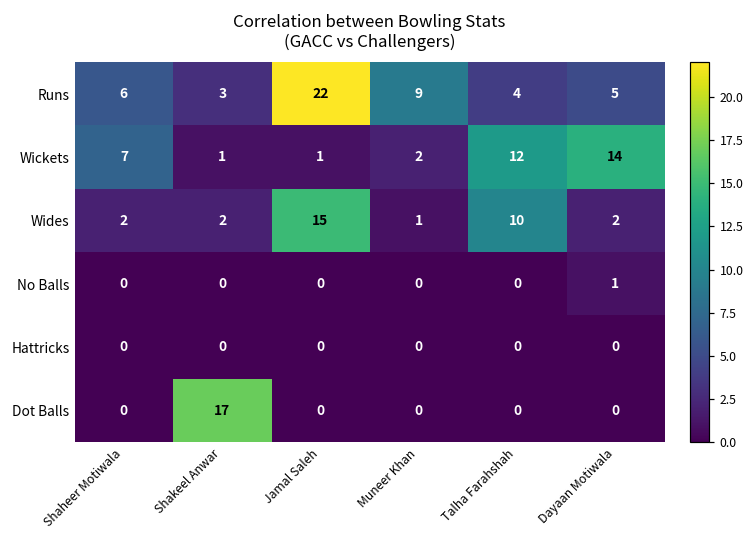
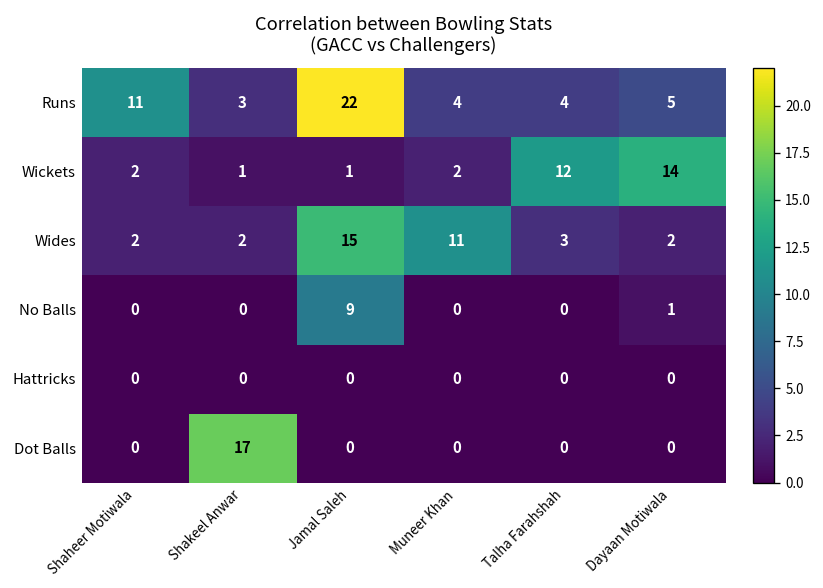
  {
    "Runs": {
-     "Shaheer Motiwala": 6,
+     "Shaheer Motiwala": 11,
      "Shakeel Anwar": 3,
      "Jamal Saleh": 22,
-     "Muneer Khan": 9,
+     "Muneer Khan": 4,
      "Talha Farahshah": 4,
      "Dayaan Motiwala": 5
    },
    "Wickets": {
-     "Shaheer Motiwala": 7,
+     "Shaheer Motiwala": 2,
      "Shakeel Anwar": 1,
      "Jamal Saleh": 1,
      "Muneer Khan": 2,
      "Talha Farahshah": 12,
      "Dayaan Motiwala": 14
    },
    "Wides": {
      "Shaheer Motiwala": 2,
      "Shakeel Anwar": 2,
      "Jamal Saleh": 15,
-     "Muneer Khan": 1,
-     "Talha Farahshah": 10,
+     "Muneer Khan": 11,
+     "Talha Farahshah": 3,
      "Dayaan Motiwala": 2
    },
    "No Balls": {
      "Shaheer Motiwala": 0,
      "Shakeel Anwar": 0,
-     "Jamal Saleh": 0,
+     "Jamal Saleh": 9,
      "Muneer Khan": 0,
      "Talha Farahshah": 0,
      "Dayaan Motiwala": 1
    },
    "Hattricks": {
      "Shaheer Motiwala": 0,
      "Shakeel Anwar": 0,
      "Jamal Saleh": 0,
      "Muneer Khan": 0,
      "Talha Farahshah": 0,
      "Dayaan Motiwala": 0
    },
    "Dot Balls": {
      "Shaheer Motiwala": 0,
      "Shakeel Anwar": 17,
      "Jamal Saleh": 0,
      "Muneer Khan": 0,
      "Talha Farahshah": 0,
      "Dayaan Motiwala": 0
    }
  }
